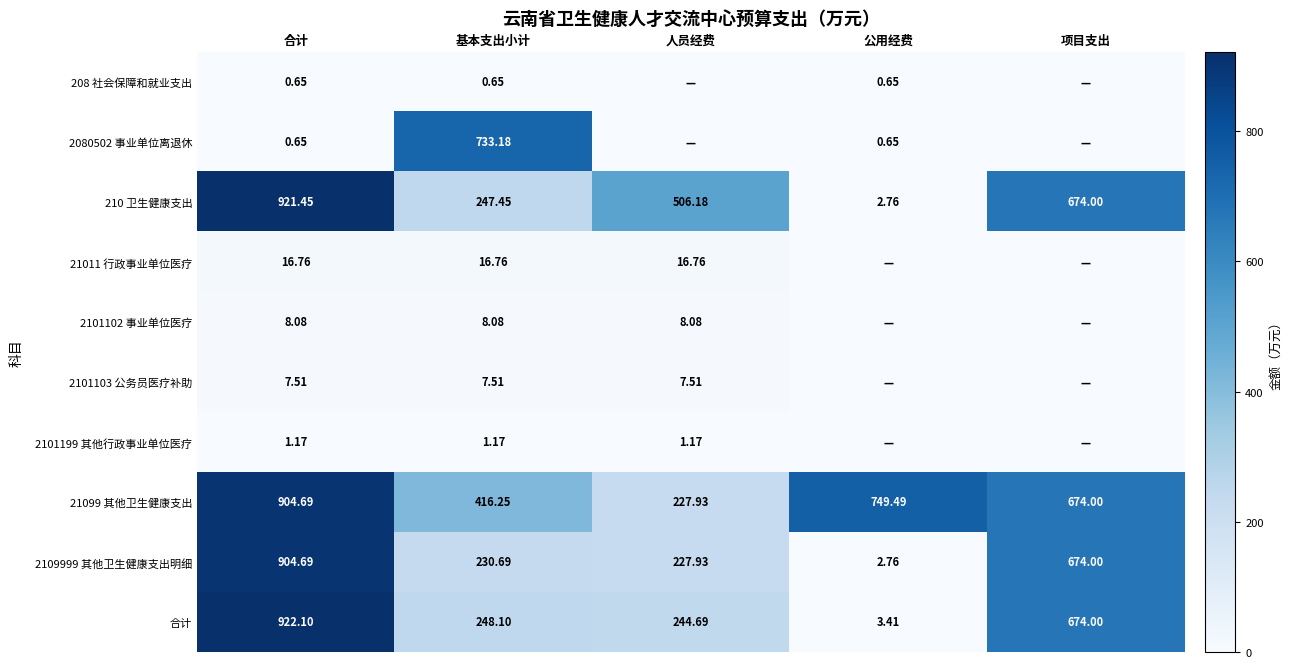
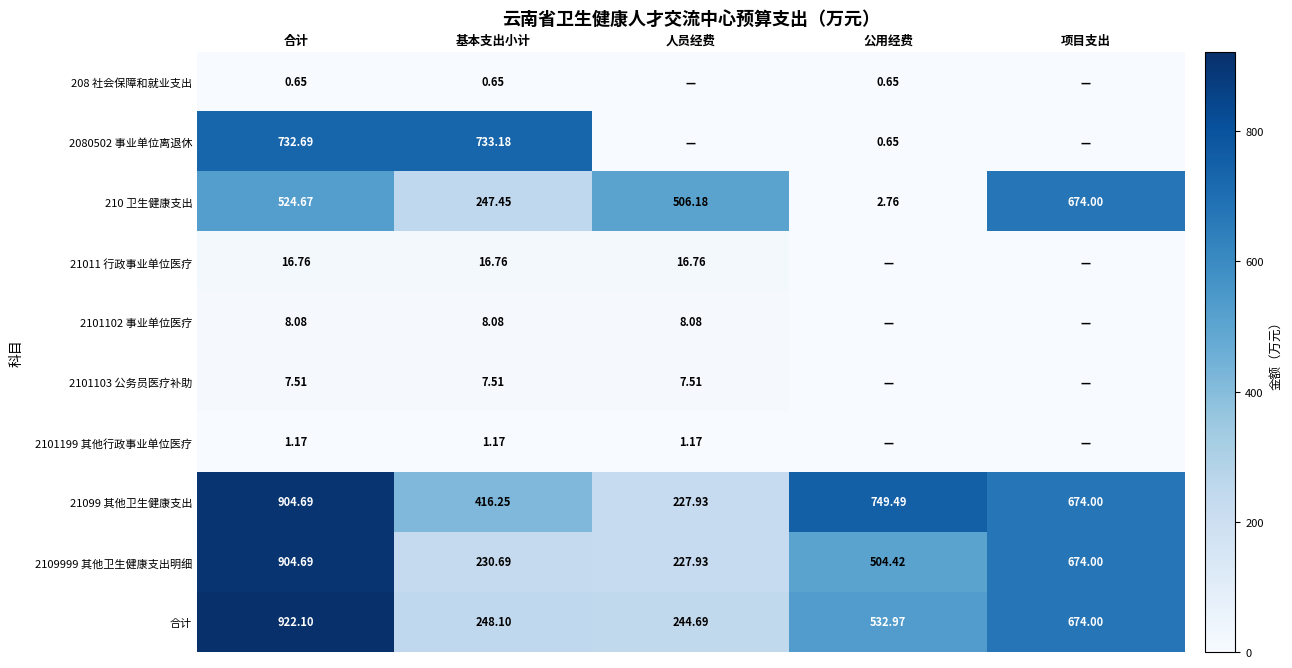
  {
    "208 社会保障和就业支出": {
      "合计": 0.65,
      "基本支出小计": 0.65,
      "公用经费": 0.65
    },
    "2080502 事业单位离退休": {
-     "合计": 0.65,
+     "合计": 732.69,
      "基本支出小计": 733.18,
      "公用经费": 0.65
    },
    "210 卫生健康支出": {
-     "合计": 921.45,
+     "合计": 524.67,
      "基本支出小计": 247.45,
      "人员经费": 506.18,
      "公用经费": 2.76,
      "项目支出": 674.00
    },
    "21011 行政事业单位医疗": {
      "合计": 16.76,
      "基本支出小计": 16.76,
      "人员经费": 16.76
    },
    "2101102 事业单位医疗": {
      "合计": 8.08,
      "基本支出小计": 8.08,
      "人员经费": 8.08
    },
    "2101103 公务员医疗补助": {
      "合计": 7.51,
      "基本支出小计": 7.51,
      "人员经费": 7.51
    },
    "2101199 其他行政事业单位医疗": {
      "合计": 1.17,
      "基本支出小计": 1.17,
      "人员经费": 1.17
    },
    "21099 其他卫生健康支出": {
      "合计": 904.69,
      "基本支出小计": 416.25,
      "人员经费": 227.93,
      "公用经费": 749.49,
      "项目支出": 674.00
    },
    "2109999 其他卫生健康支出明细": {
      "合计": 904.69,
      "基本支出小计": 230.69,
      "人员经费": 227.93,
-     "公用经费": 2.76,
+     "公用经费": 504.42,
      "项目支出": 674.00
    },
    "合计": {
      "合计": 922.10,
      "基本支出小计": 248.10,
      "人员经费": 244.69,
-     "公用经费": 3.41,
+     "公用经费": 532.97,
      "项目支出": 674.00
    }
  }
